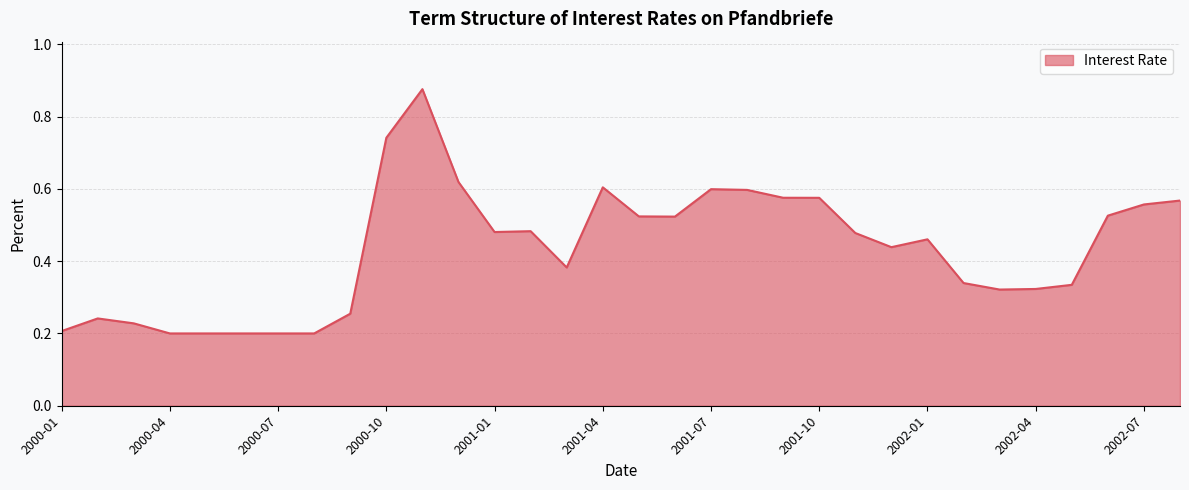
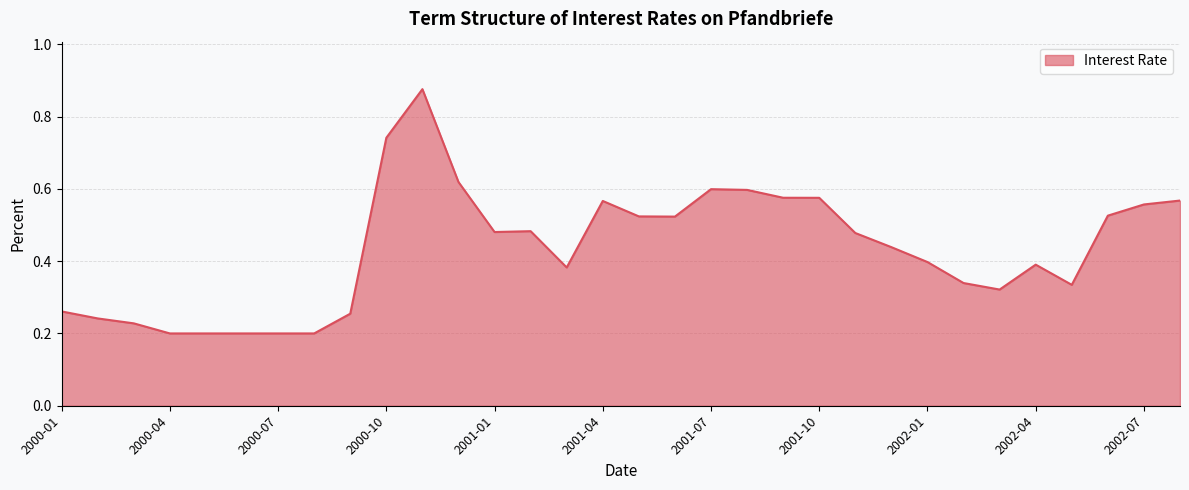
  {
-   "2000-01": 0.21,
+   "2000-01": 0.26,
    "2000-04": 0.20,
    "2000-07": 0.20,
    "2000-10": 0.74,
    "2001-01": 0.48,
-   "2001-04": 0.60,
+   "2001-04": 0.57,
    "2001-07": 0.60,
    "2001-10": 0.58,
-   "2002-01": 0.46,
-   "2002-04": 0.32,
+   "2002-01": 0.40,
+   "2002-04": 0.39,
    "2002-07": 0.56
  }
